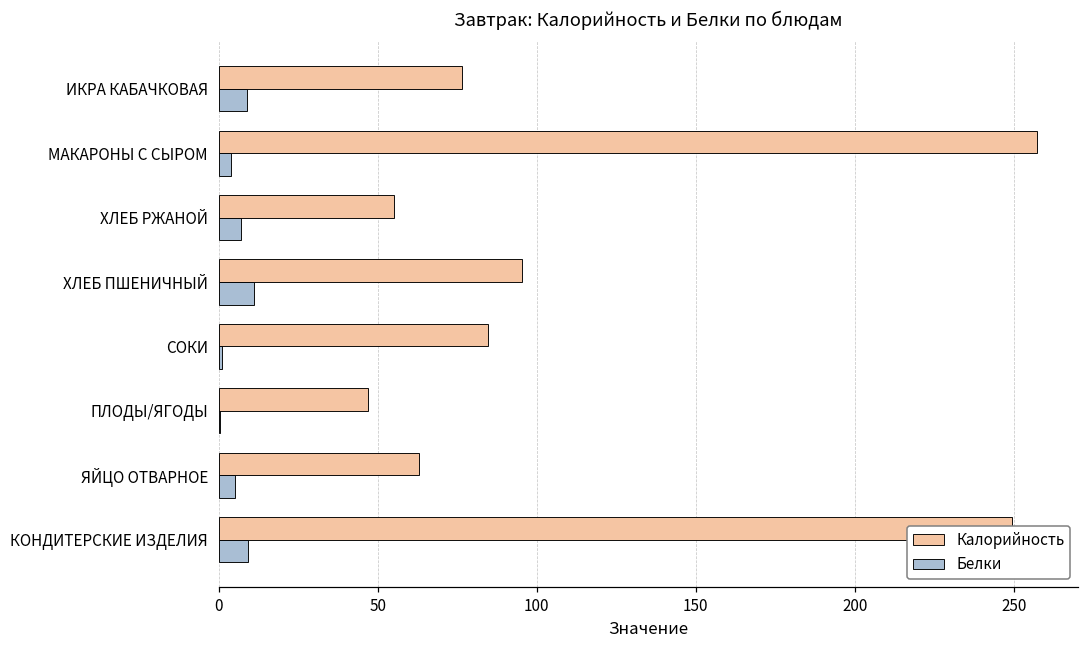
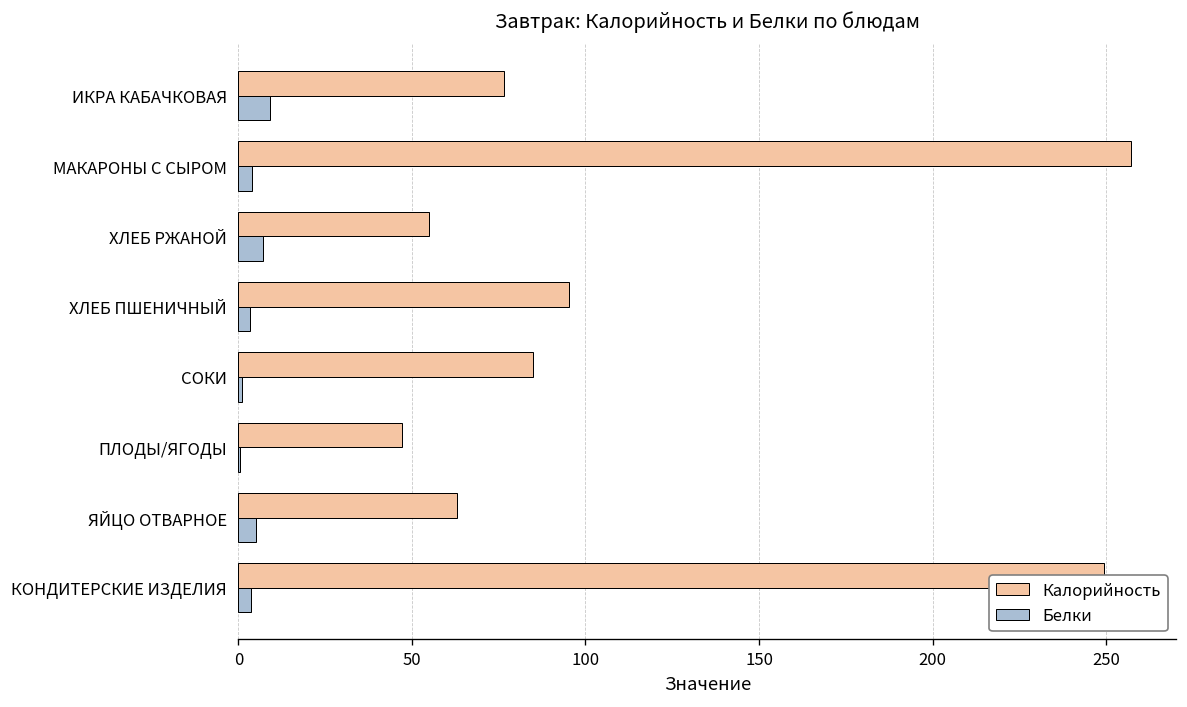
  {
    "Калорийность": {
      "ИКРА КАБАЧКОВАЯ": 76,
      "МАКАРОНЫ С СЫРОМ": 257,
      "ХЛЕБ РЖАНОЙ": 55,
      "ХЛЕБ ПШЕНИЧНЫЙ": 95,
      "СОКИ": 85,
      "ПЛОДЫ/ЯГОДЫ": 47,
      "ЯЙЦО ОТВАРНОЕ": 63
    },
    "Белки": {
      "ИКРА КАБАЧКОВАЯ": 9,
      "МАКАРОНЫ С СЫРОМ": 4,
      "ХЛЕБ РЖАНОЙ": 7,
-     "ХЛЕБ ПШЕНИЧНЫЙ": 11,
+     "ХЛЕБ ПШЕНИЧНЫЙ": 3,
      "СОКИ": 1,
      "ЯЙЦО ОТВАРНОЕ": 5,
-     "КОНДИТЕРСКИЕ ИЗДЕЛИЯ": 9
+     "КОНДИТЕРСКИЕ ИЗДЕЛИЯ": 4
    }
  }
